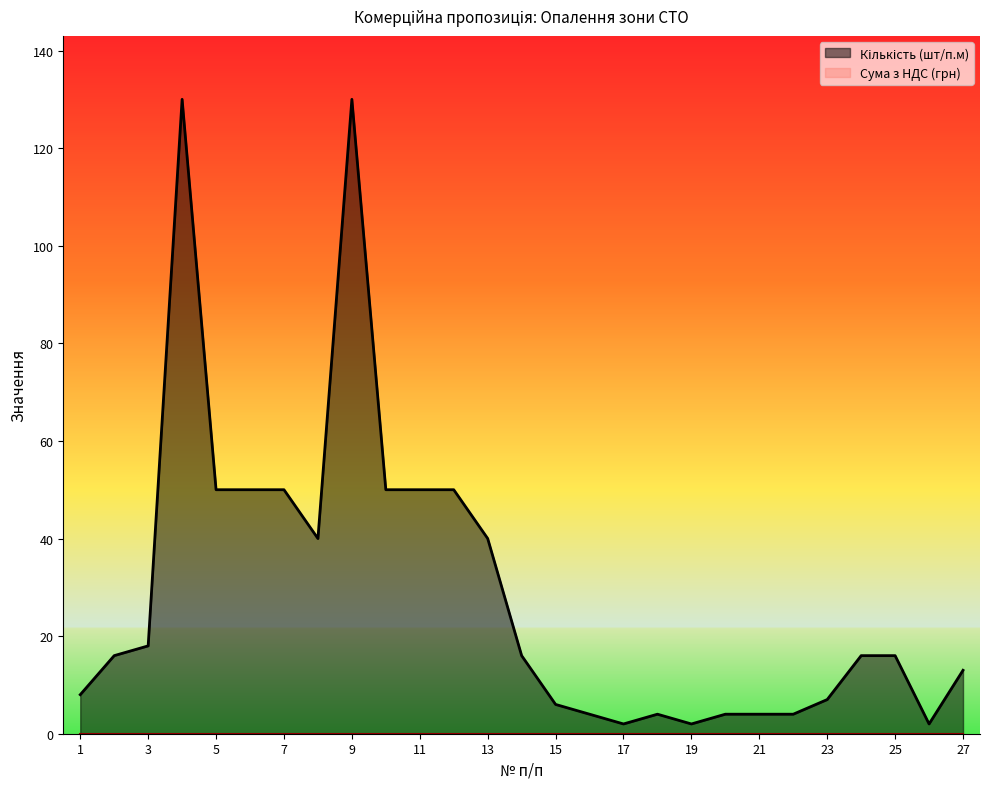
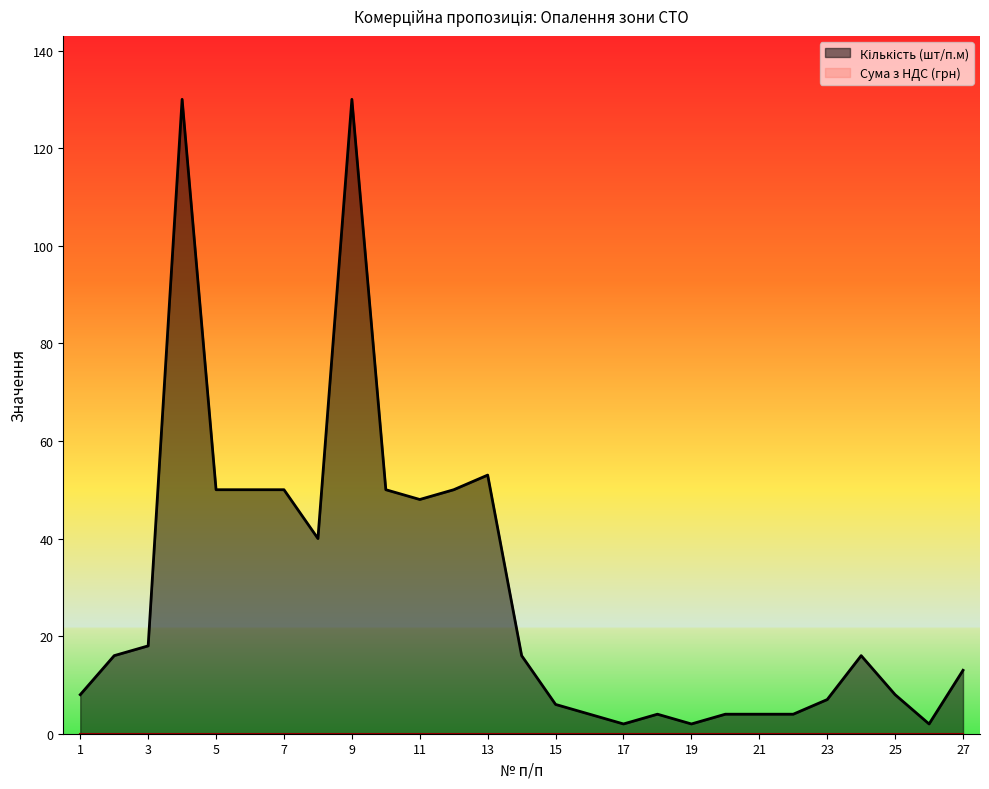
  {
    "Кількість (шт/п.м)": {
      "1": 8,
      "3": 18,
      "5": 50,
      "7": 50,
      "9": 130,
-     "11": 50,
-     "13": 40,
+     "11": 48,
+     "13": 53,
      "15": 6,
      "17": 2,
      "19": 2,
      "21": 4,
      "23": 7,
-     "25": 16,
+     "25": 8,
      "27": 13
    },
    "Сума з НДС (грн)": {
      "1": 0,
      "3": 0,
      "5": 0,
      "7": 0,
      "9": 0,
      "11": 0,
      "13": 0,
      "15": 0,
      "17": 0,
      "19": 0,
      "21": 0,
      "23": 0,
      "25": 0,
      "27": 0
    }
  }
